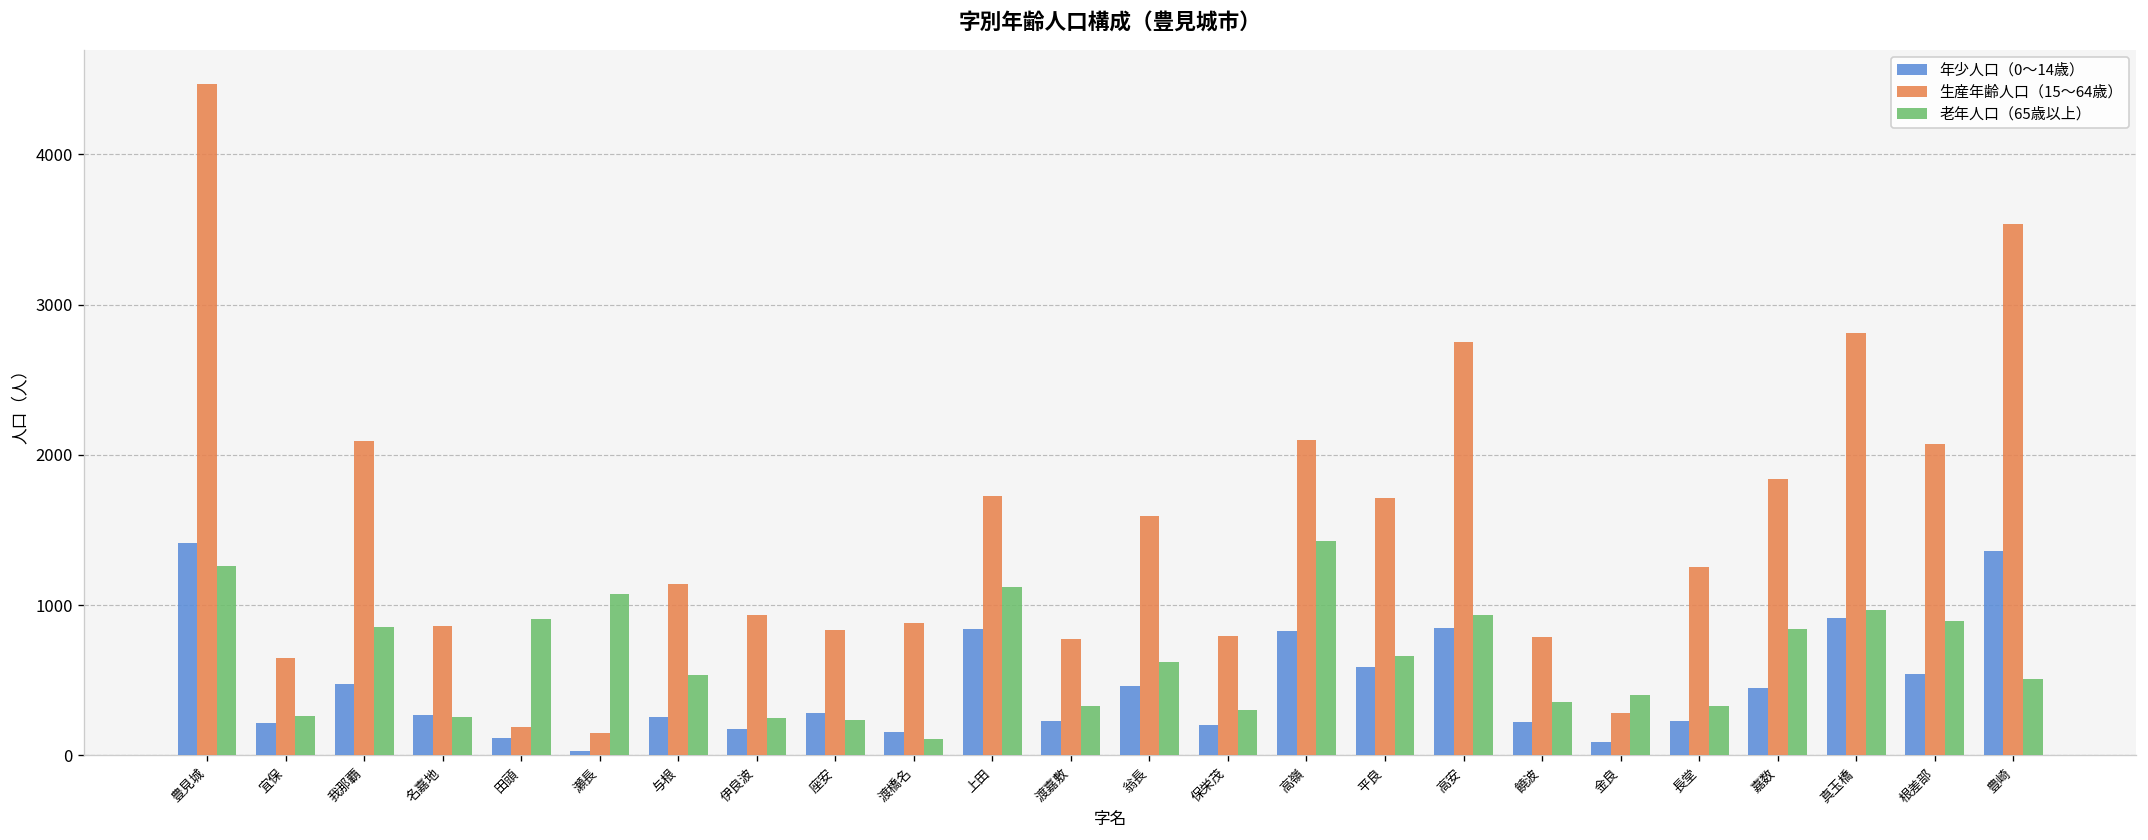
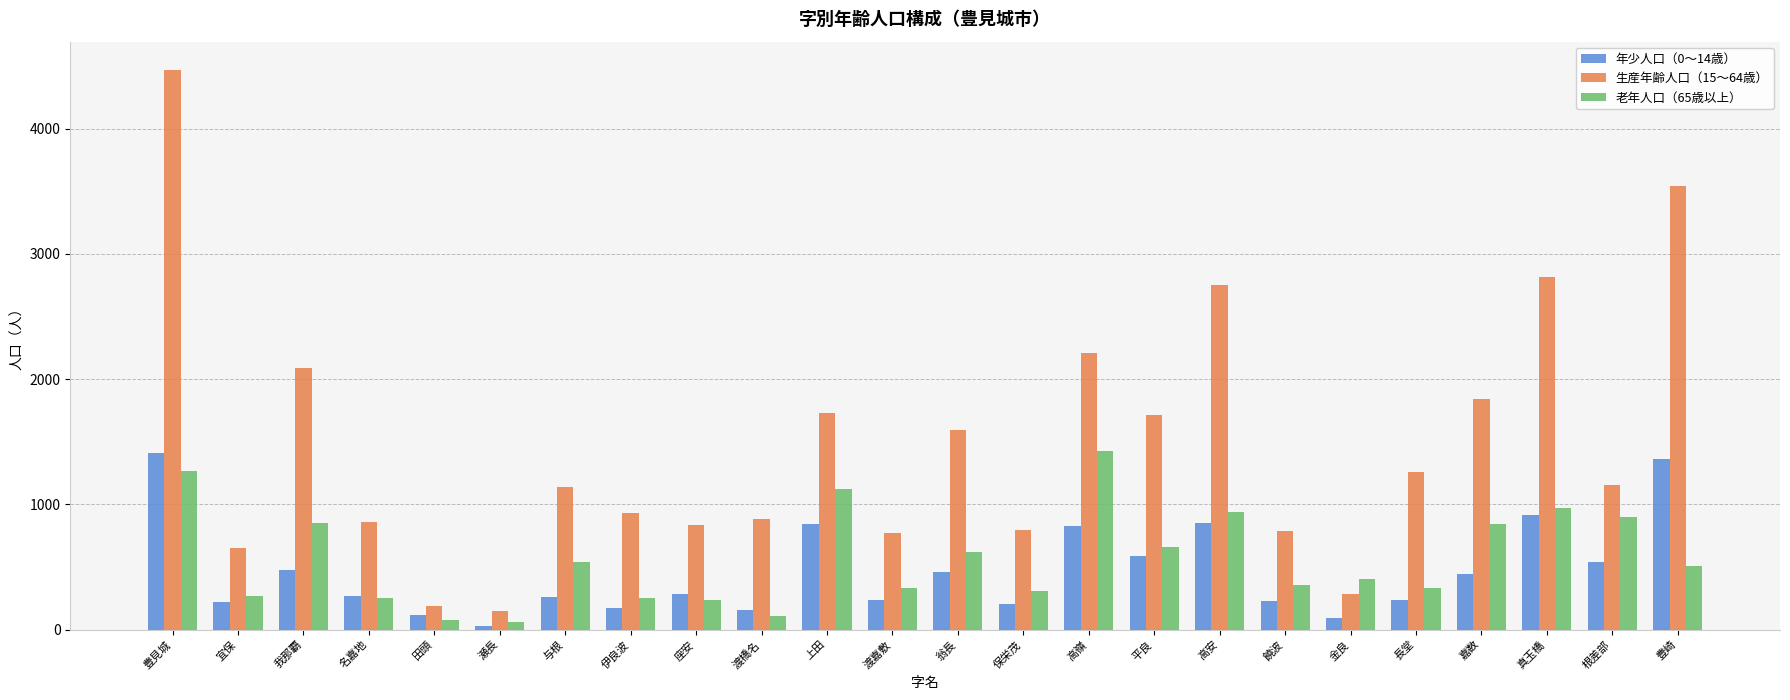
  {
    "年少人口（0～14歳）": {
      "豊見城": 1410,
      "宜保": 220,
      "我那覇": 480,
      "名嘉地": 270,
      "田頭": 110,
      "瀬長": 30,
      "与根": 260,
      "伊良波": 180,
      "座安": 280,
      "渡橋名": 150,
      "上田": 840,
      "渡嘉敷": 230,
      "翁長": 460,
      "保栄茂": 200,
      "高嶺": 830,
      "平良": 590,
      "高安": 850,
      "饒波": 230,
      "金良": 90,
      "長堂": 230,
      "嘉数": 450,
      "真玉橋": 920,
      "根差部": 540,
      "豊崎": 1360
    },
    "生産年齢人口（15～64歳）": {
      "豊見城": 4470,
      "宜保": 650,
      "我那覇": 2090,
      "名嘉地": 860,
      "田頭": 190,
      "瀬長": 150,
      "与根": 1140,
      "伊良波": 930,
      "座安": 830,
      "渡橋名": 880,
      "上田": 1730,
      "渡嘉敷": 770,
      "翁長": 1600,
      "保栄茂": 800,
-     "高嶺": 2100,
+     "高嶺": 2210,
      "平良": 1710,
      "高安": 2750,
      "饒波": 790,
      "金良": 280,
      "長堂": 1260,
      "嘉数": 1840,
      "真玉橋": 2810,
-     "根差部": 2070,
+     "根差部": 1160,
      "豊崎": 3540
    },
    "老年人口（65歳以上）": {
      "豊見城": 1260,
      "宜保": 260,
      "我那覇": 850,
      "名嘉地": 250,
-     "田頭": 910,
-     "瀬長": 1080,
+     "田頭": 80,
+     "瀬長": 60,
      "与根": 540,
      "伊良波": 250,
      "座安": 240,
      "渡橋名": 110,
      "上田": 1120,
      "渡嘉敷": 330,
      "翁長": 620,
      "保栄茂": 310,
      "高嶺": 1420,
      "平良": 660,
      "高安": 940,
      "饒波": 360,
      "金良": 400,
      "長堂": 330,
      "嘉数": 840,
      "真玉橋": 970,
      "根差部": 900,
      "豊崎": 510
    }
  }
